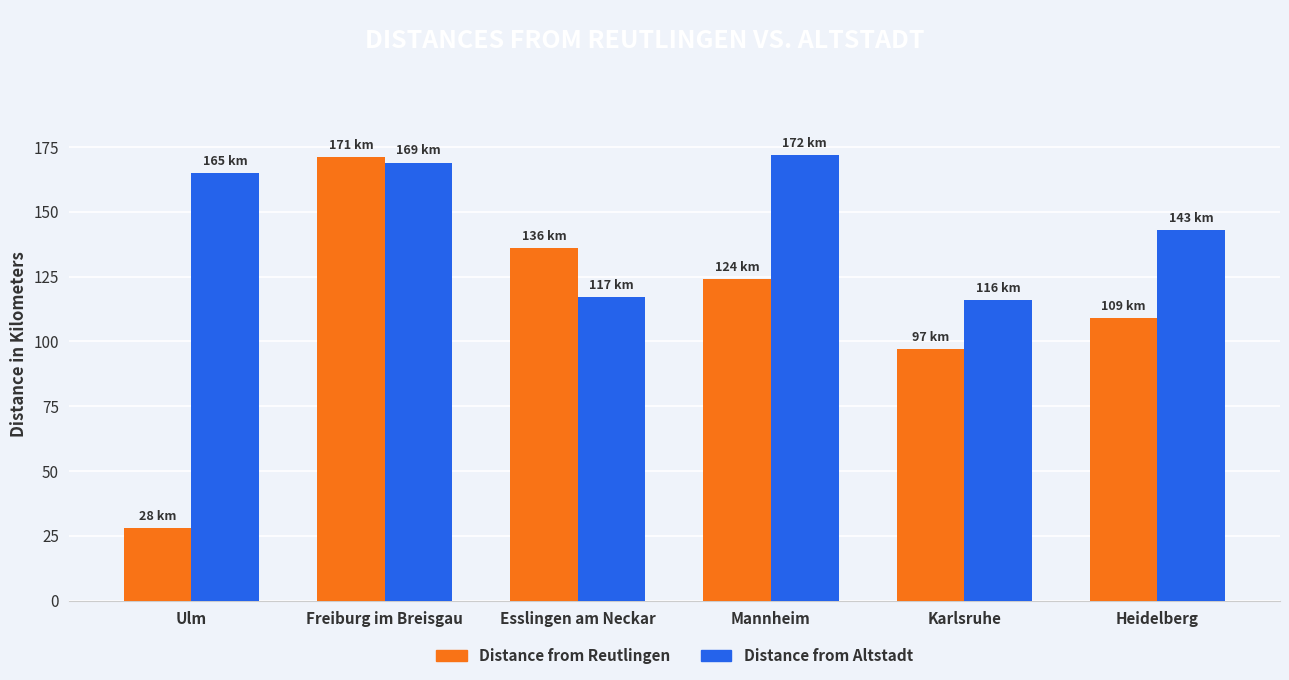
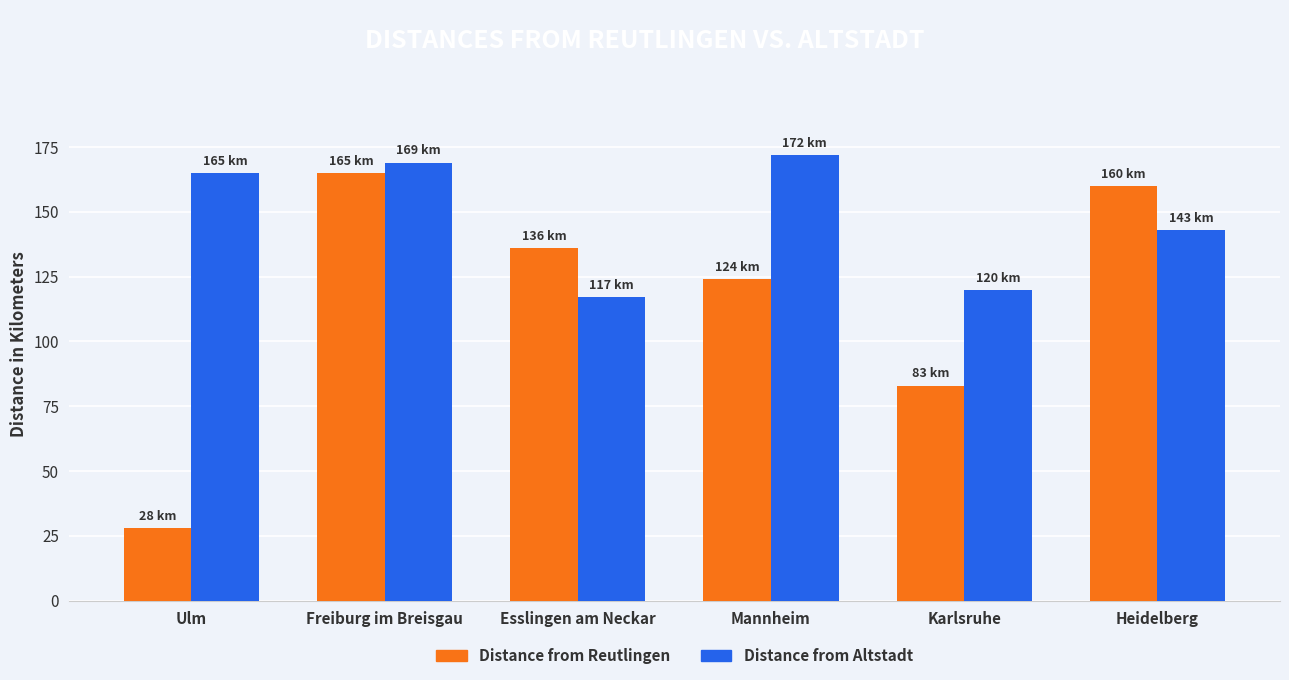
  {
    "Distance from Reutlingen": {
      "Ulm": 28,
-     "Freiburg im Breisgau": 171,
+     "Freiburg im Breisgau": 165,
      "Esslingen am Neckar": 136,
      "Mannheim": 124,
-     "Karlsruhe": 97,
-     "Heidelberg": 109
+     "Karlsruhe": 83,
+     "Heidelberg": 160
    },
    "Distance from Altstadt": {
      "Ulm": 165,
      "Freiburg im Breisgau": 169,
      "Esslingen am Neckar": 117,
      "Mannheim": 172,
-     "Karlsruhe": 116,
+     "Karlsruhe": 120,
      "Heidelberg": 143
    }
  }
